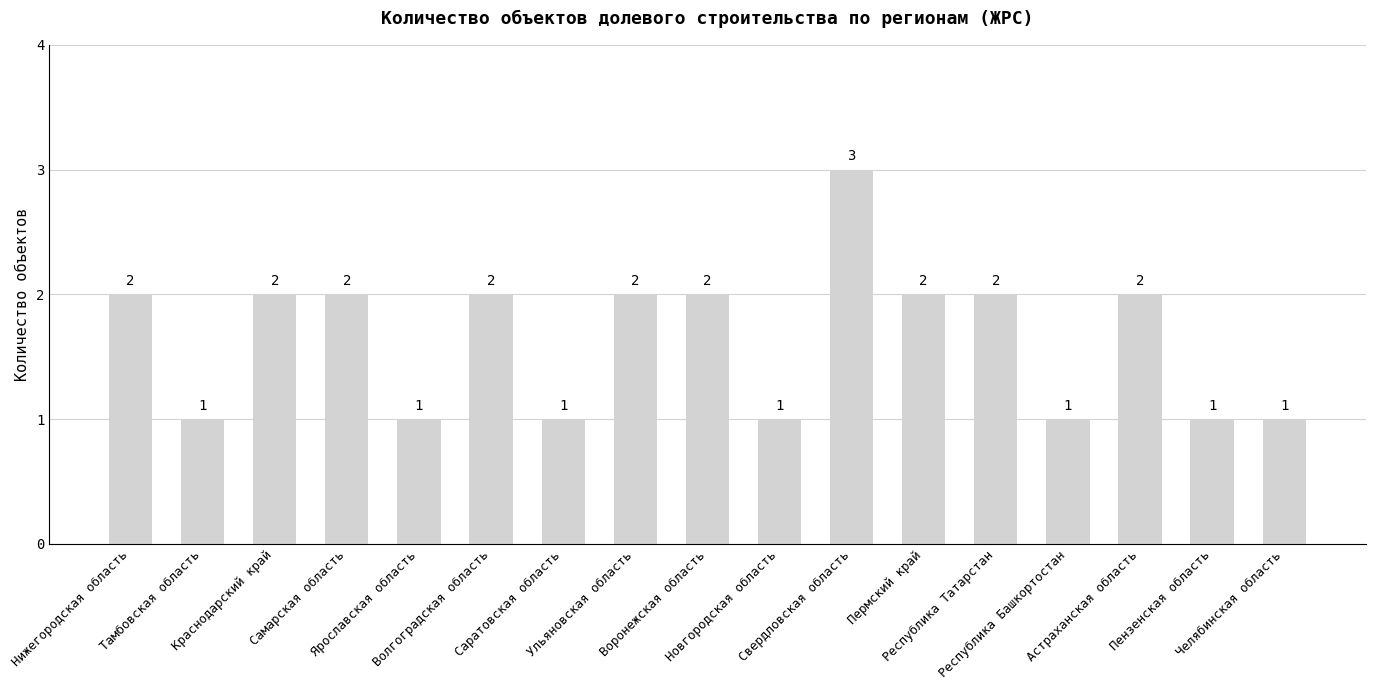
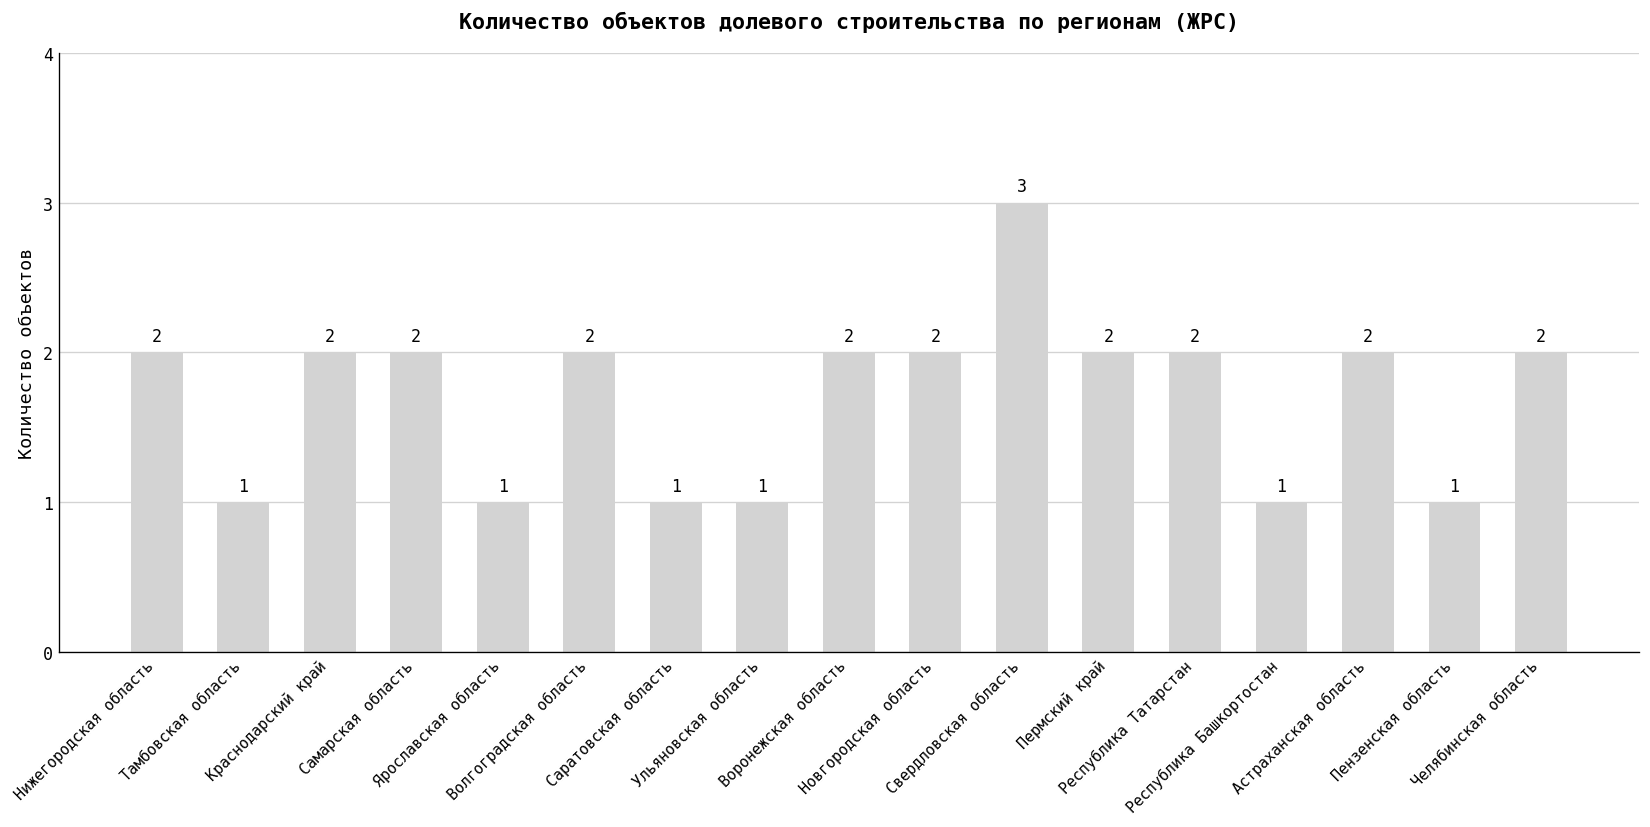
  {
    "Нижегородская область": 2,
    "Тамбовская область": 1,
    "Краснодарский край": 2,
    "Самарская область": 2,
    "Ярославская область": 1,
    "Волгоградская область": 2,
    "Саратовская область": 1,
-   "Ульяновская область": 2,
+   "Ульяновская область": 1,
    "Воронежская область": 2,
-   "Новгородская область": 1,
+   "Новгородская область": 2,
    "Свердловская область": 3,
    "Пермский край": 2,
    "Республика Татарстан": 2,
    "Республика Башкортостан": 1,
    "Астраханская область": 2,
    "Пензенская область": 1,
-   "Челябинская область": 1
+   "Челябинская область": 2
  }
